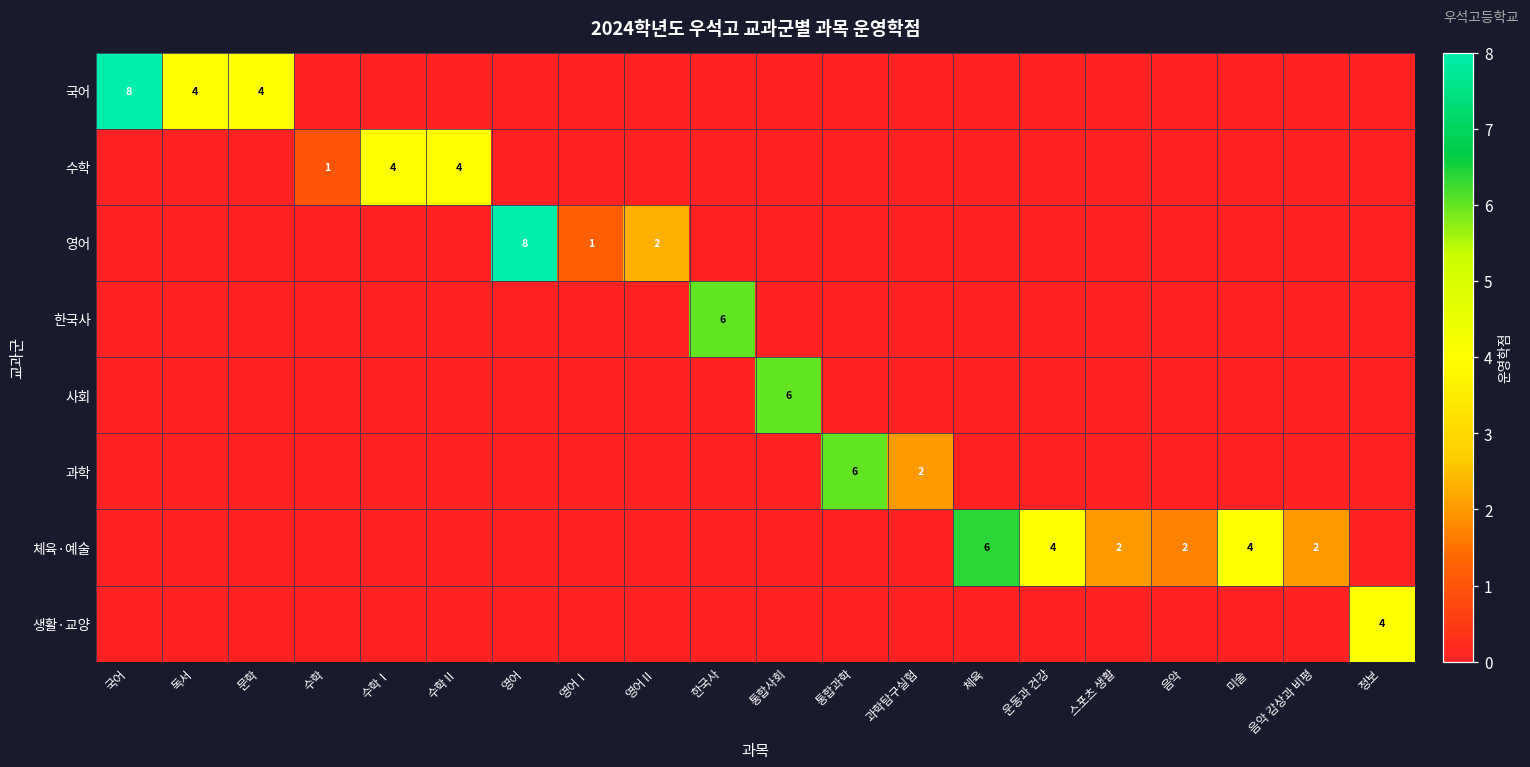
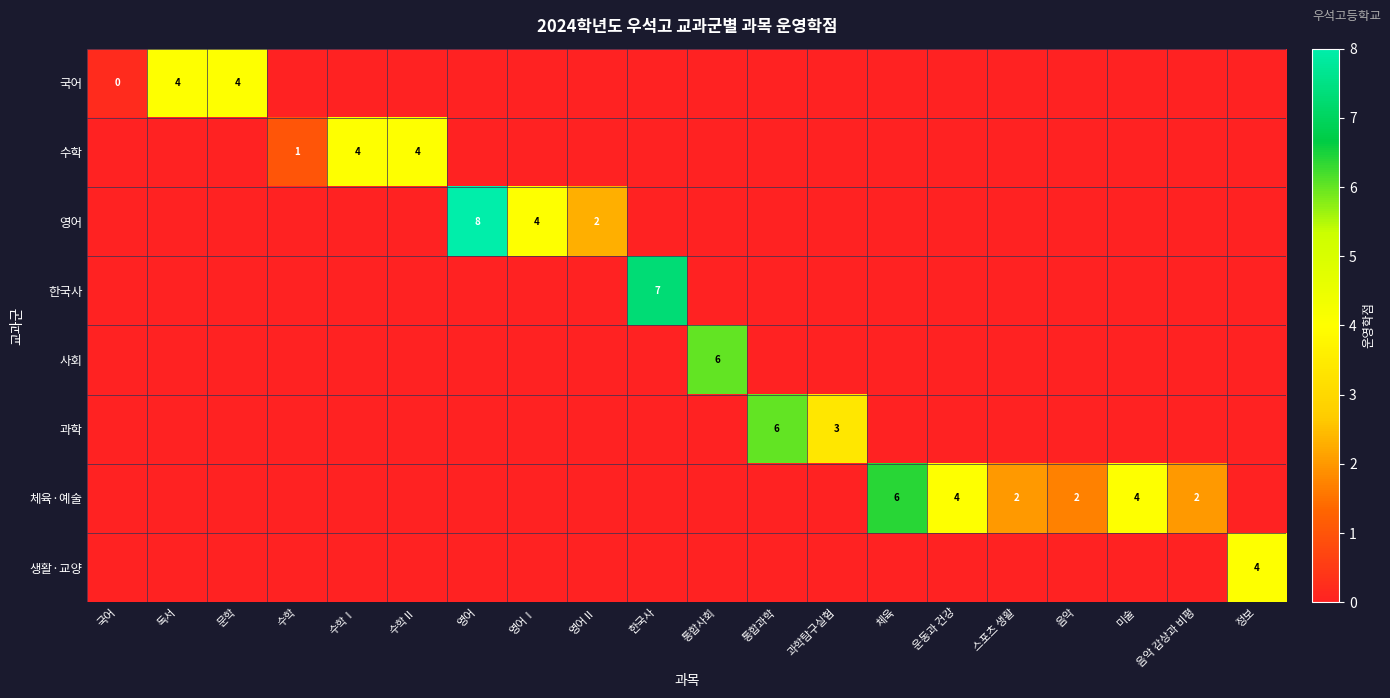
  {
    "국어": {
-     "국어": 8,
+     "국어": 0,
      "독서": 4,
      "문학": 4
    },
    "수학": {
      "수학": 1,
      "수학Ⅰ": 4,
      "수학Ⅱ": 4
    },
    "영어": {
      "영어": 8,
-     "영어Ⅰ": 1,
+     "영어Ⅰ": 4,
      "영어Ⅱ": 2
    },
    "한국사": {
-     "한국사": 6
+     "한국사": 7
    },
    "사회": {
      "통합사회": 6
    },
    "과학": {
      "통합과학": 6,
-     "과학탐구실험": 2
+     "과학탐구실험": 3
    },
    "체육·예술": {
      "체육": 6,
      "운동과 건강": 4,
      "스포츠 생활": 2,
      "음악": 2,
      "미술": 4,
      "음악 감상과 비평": 2
    },
    "생활·교양": {
      "정보": 4
    }
  }
